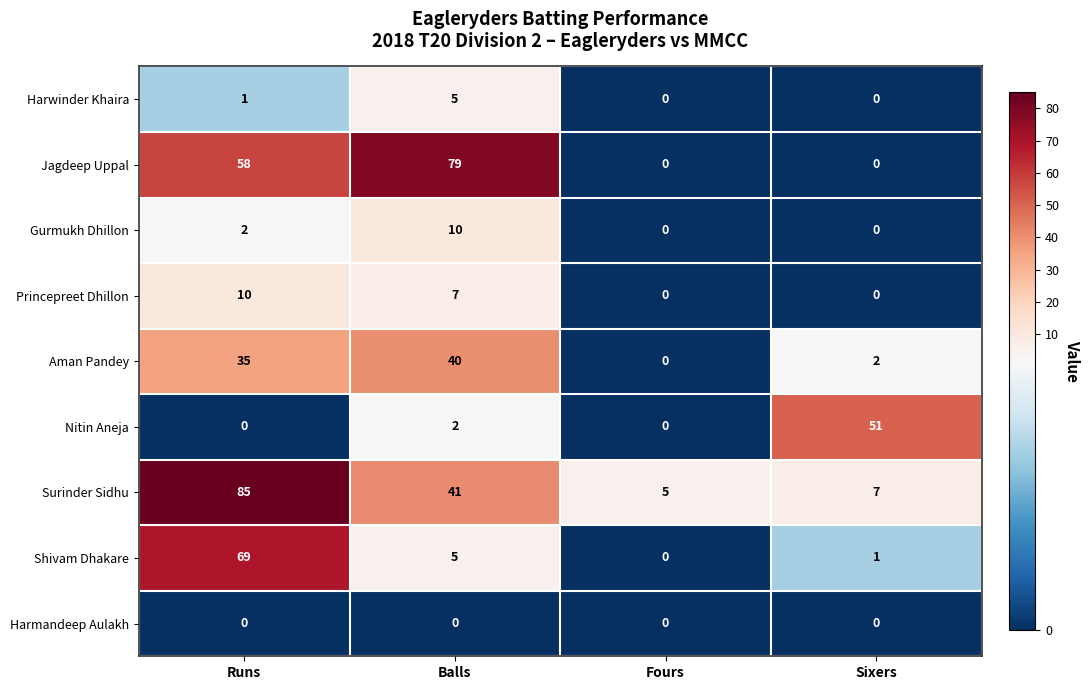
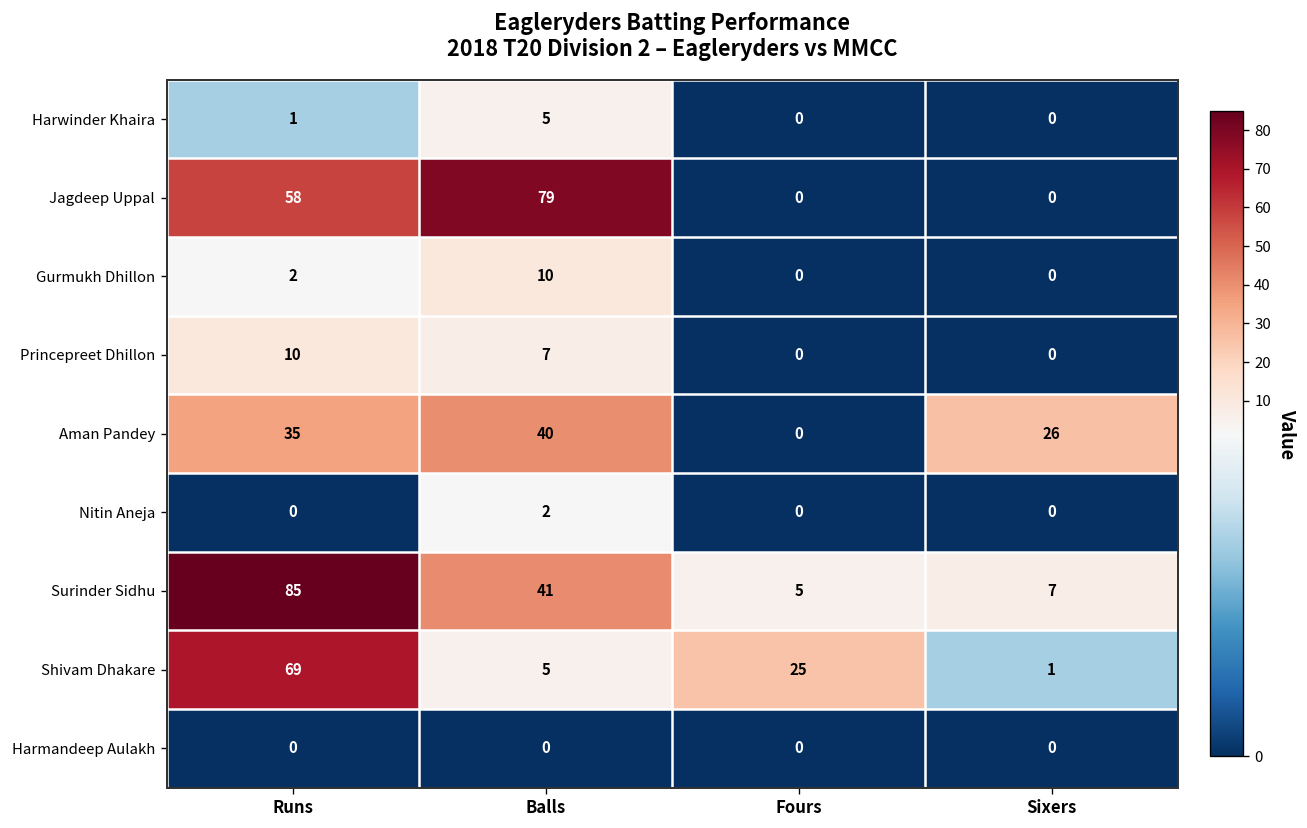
  {
    "Harwinder Khaira": {
      "Runs": 1,
      "Balls": 5,
      "Fours": 0,
      "Sixers": 0
    },
    "Jagdeep Uppal": {
      "Runs": 58,
      "Balls": 79,
      "Fours": 0,
      "Sixers": 0
    },
    "Gurmukh Dhillon": {
      "Runs": 2,
      "Balls": 10,
      "Fours": 0,
      "Sixers": 0
    },
    "Princepreet Dhillon": {
      "Runs": 10,
      "Balls": 7,
      "Fours": 0,
      "Sixers": 0
    },
    "Aman Pandey": {
      "Runs": 35,
      "Balls": 40,
      "Fours": 0,
-     "Sixers": 2
+     "Sixers": 26
    },
    "Nitin Aneja": {
      "Runs": 0,
      "Balls": 2,
      "Fours": 0,
-     "Sixers": 51
+     "Sixers": 0
    },
    "Surinder Sidhu": {
      "Runs": 85,
      "Balls": 41,
      "Fours": 5,
      "Sixers": 7
    },
    "Shivam Dhakare": {
      "Runs": 69,
      "Balls": 5,
-     "Fours": 0,
+     "Fours": 25,
      "Sixers": 1
    },
    "Harmandeep Aulakh": {
      "Runs": 0,
      "Balls": 0,
      "Fours": 0,
      "Sixers": 0
    }
  }
